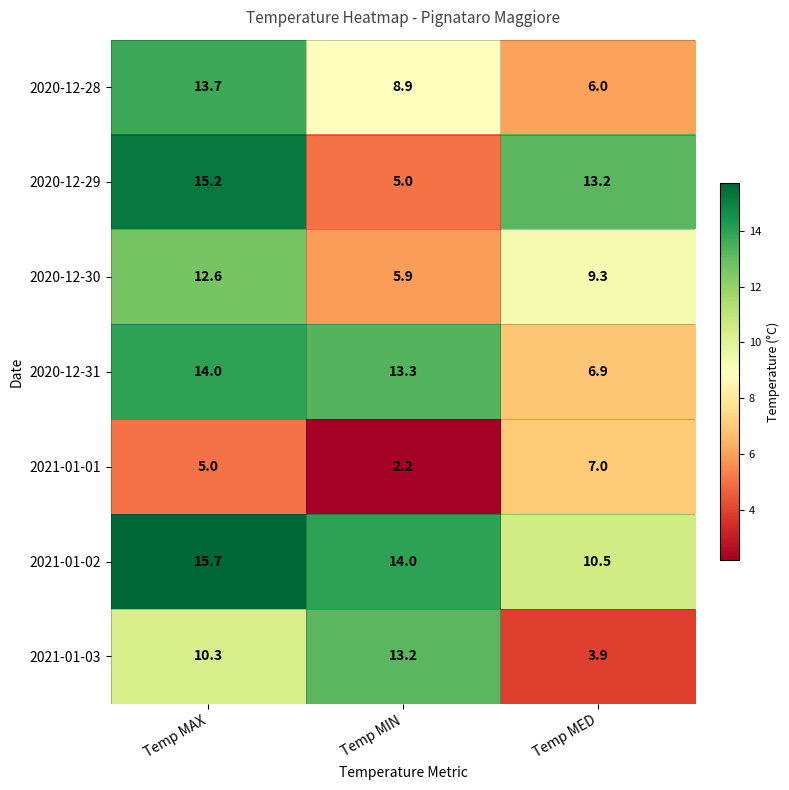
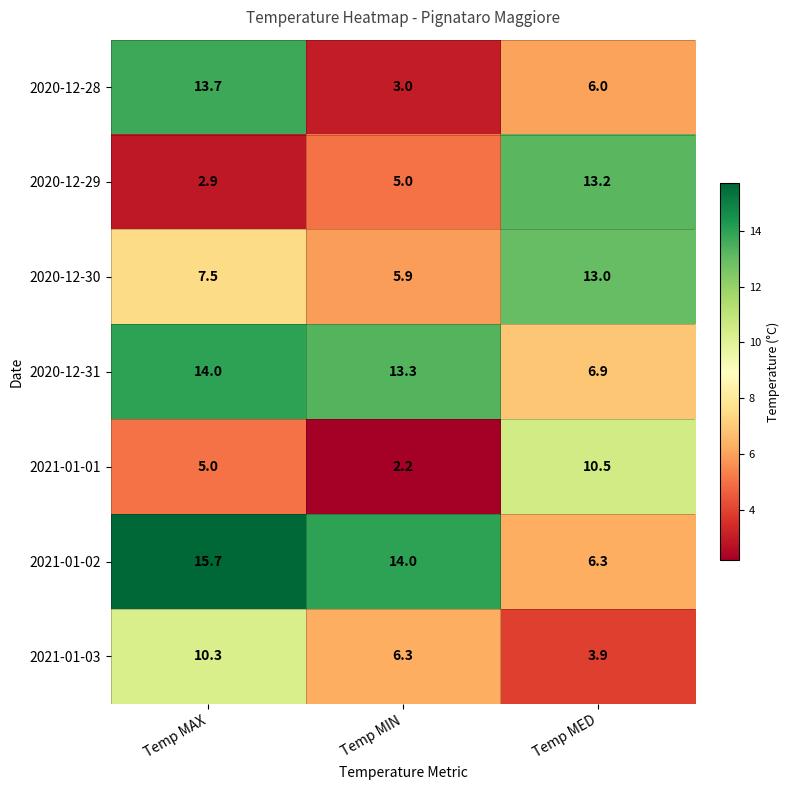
  {
    "2020-12-28": {
      "Temp MAX": 13.7,
-     "Temp MIN": 8.9,
+     "Temp MIN": 3.0,
      "Temp MED": 6.0
    },
    "2020-12-29": {
-     "Temp MAX": 15.2,
+     "Temp MAX": 2.9,
      "Temp MIN": 5.0,
      "Temp MED": 13.2
    },
    "2020-12-30": {
-     "Temp MAX": 12.6,
+     "Temp MAX": 7.5,
      "Temp MIN": 5.9,
-     "Temp MED": 9.3
+     "Temp MED": 13.0
    },
    "2020-12-31": {
      "Temp MAX": 14.0,
      "Temp MIN": 13.3,
      "Temp MED": 6.9
    },
    "2021-01-01": {
      "Temp MAX": 5.0,
      "Temp MIN": 2.2,
-     "Temp MED": 7.0
+     "Temp MED": 10.5
    },
    "2021-01-02": {
      "Temp MAX": 15.7,
      "Temp MIN": 14.0,
-     "Temp MED": 10.5
+     "Temp MED": 6.3
    },
    "2021-01-03": {
      "Temp MAX": 10.3,
-     "Temp MIN": 13.2,
+     "Temp MIN": 6.3,
      "Temp MED": 3.9
    }
  }
